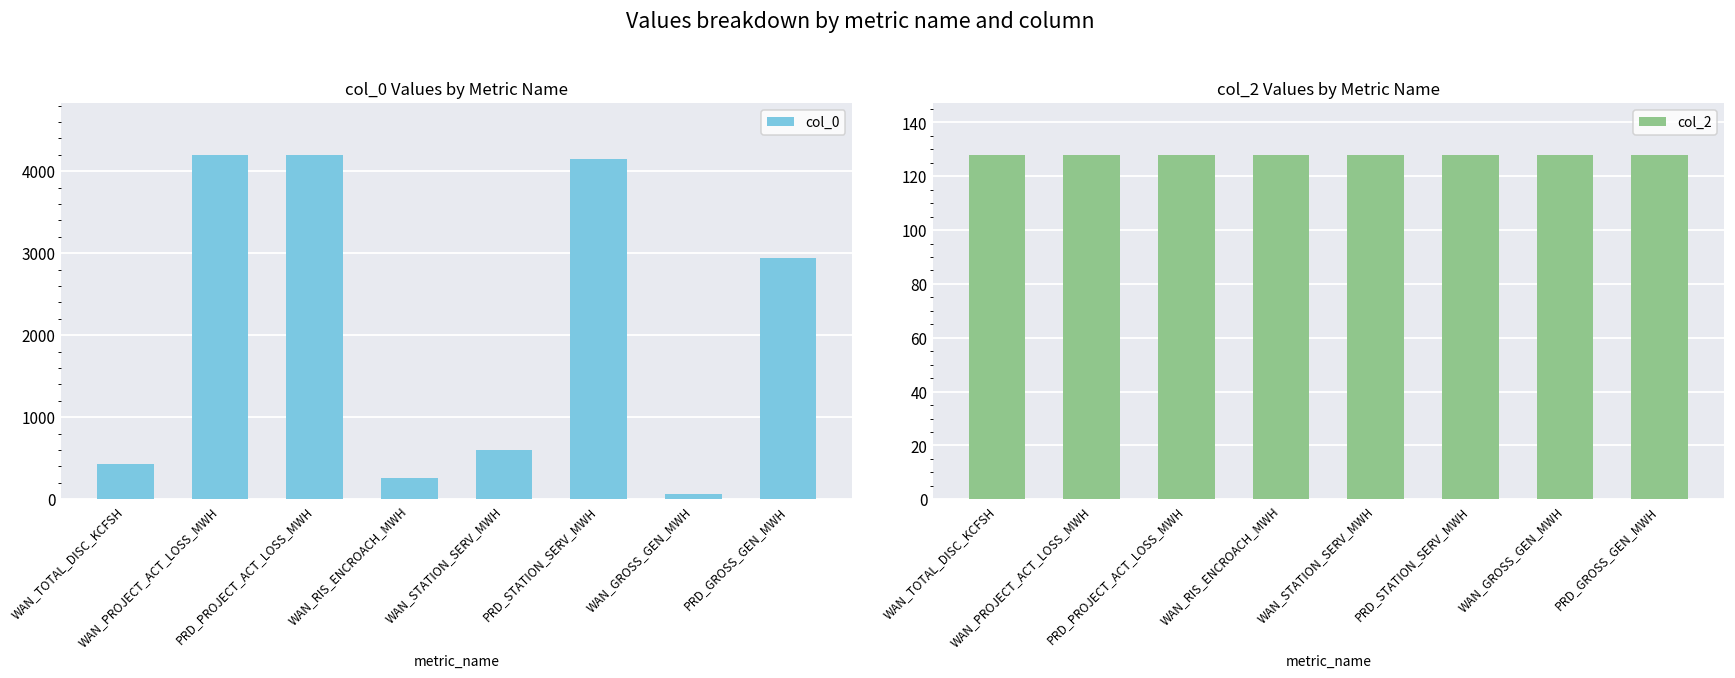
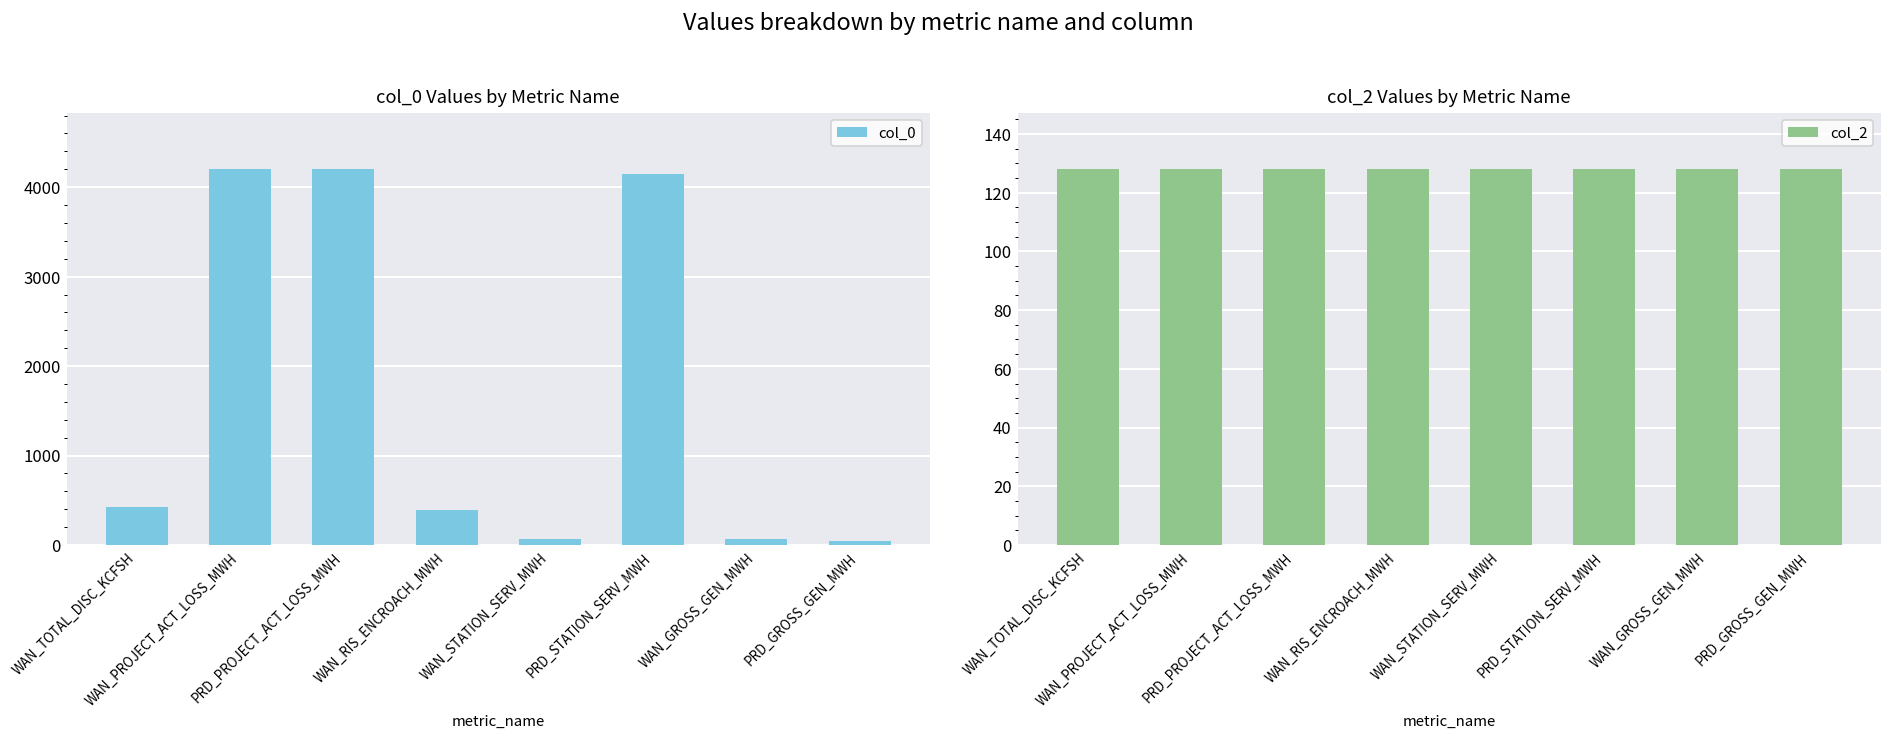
  {
    "col_0 Values by Metric Name": {
      "WAN_TOTAL_DISC_KCFSH": 400,
      "WAN_PROJECT_ACT_LOSS_MWH": 4200,
      "PRD_PROJECT_ACT_LOSS_MWH": 4200,
-     "WAN_RIS_ENCROACH_MWH": 300,
-     "WAN_STATION_SERV_MWH": 600,
+     "WAN_RIS_ENCROACH_MWH": 400,
+     "WAN_STATION_SERV_MWH": 100,
      "PRD_STATION_SERV_MWH": 4100,
      "WAN_GROSS_GEN_MWH": 100,
-     "PRD_GROSS_GEN_MWH": 2900
+     "PRD_GROSS_GEN_MWH": 0
    },
    "col_2 Values by Metric Name": {
      "WAN_TOTAL_DISC_KCFSH": 128,
      "WAN_PROJECT_ACT_LOSS_MWH": 128,
      "PRD_PROJECT_ACT_LOSS_MWH": 128,
      "WAN_RIS_ENCROACH_MWH": 128,
      "WAN_STATION_SERV_MWH": 128,
      "PRD_STATION_SERV_MWH": 128,
      "WAN_GROSS_GEN_MWH": 128,
      "PRD_GROSS_GEN_MWH": 128
    }
  }
